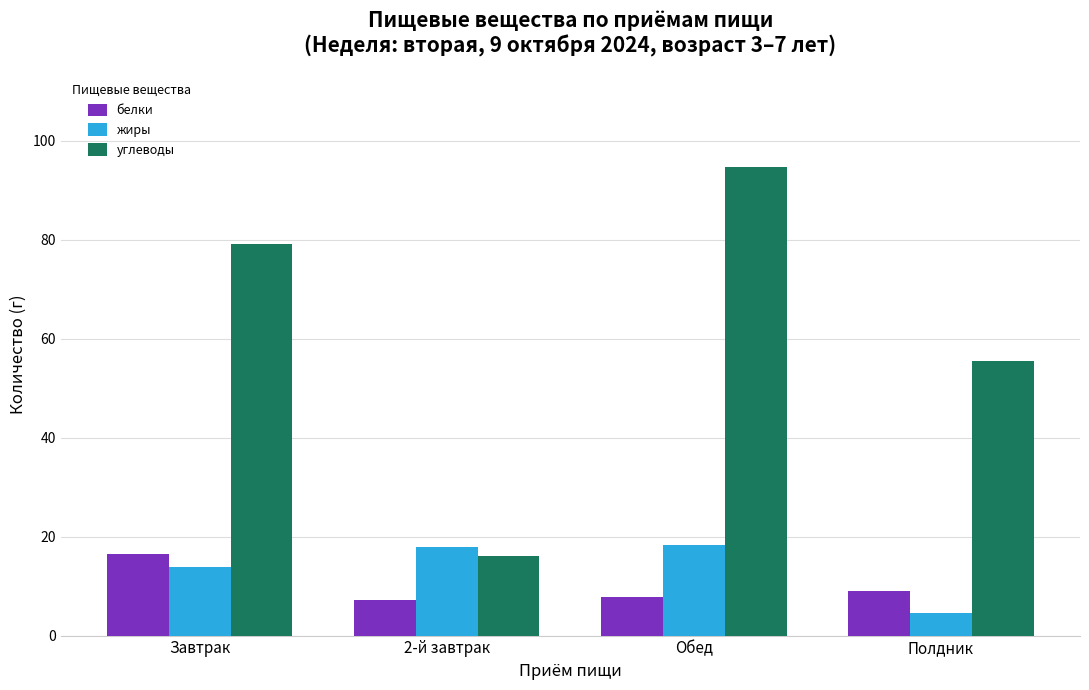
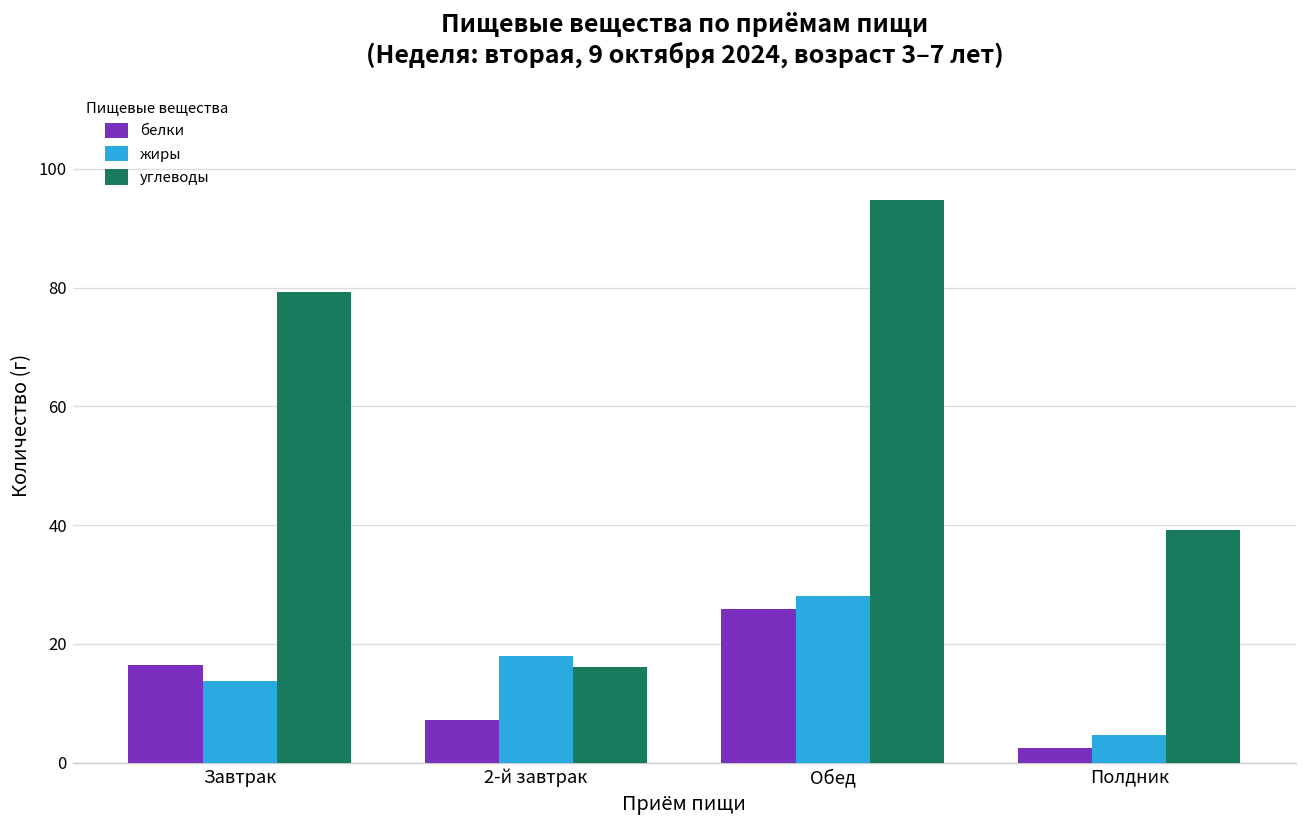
  {
    "белки": {
      "Завтрак": 16,
      "2-й завтрак": 7,
-     "Обед": 8,
-     "Полдник": 9
+     "Обед": 26,
+     "Полдник": 3
    },
    "жиры": {
      "Завтрак": 14,
      "2-й завтрак": 18,
-     "Обед": 18,
+     "Обед": 28,
      "Полдник": 5
    },
    "углеводы": {
      "Завтрак": 79,
      "2-й завтрак": 16,
      "Обед": 95,
-     "Полдник": 55
+     "Полдник": 39
    }
  }
